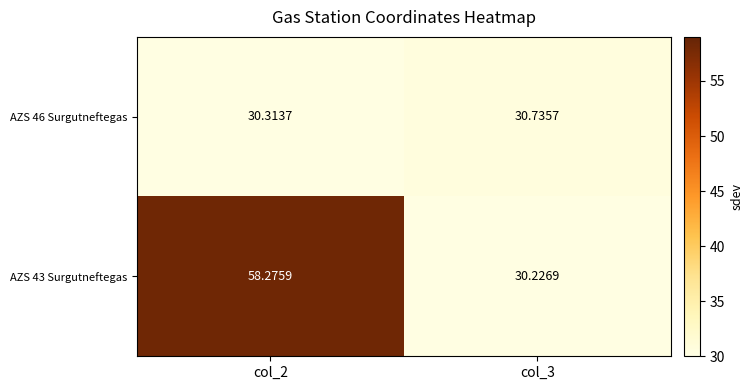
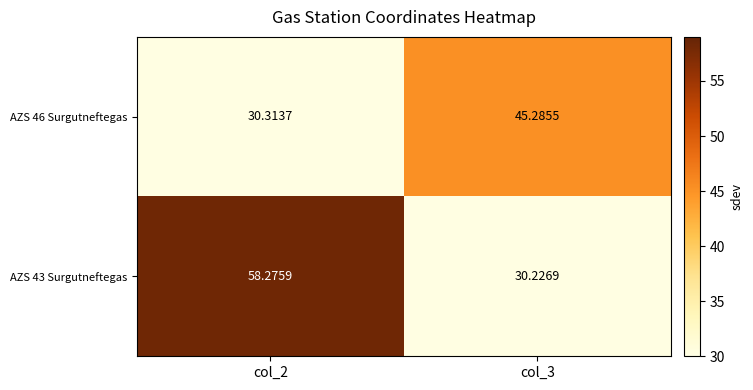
  {
    "AZS 46 Surgutneftegas": {
      "col_2": 30.3137,
-     "col_3": 30.7357
+     "col_3": 45.2855
    },
    "AZS 43 Surgutneftegas": {
      "col_2": 58.2759,
      "col_3": 30.2269
    }
  }
